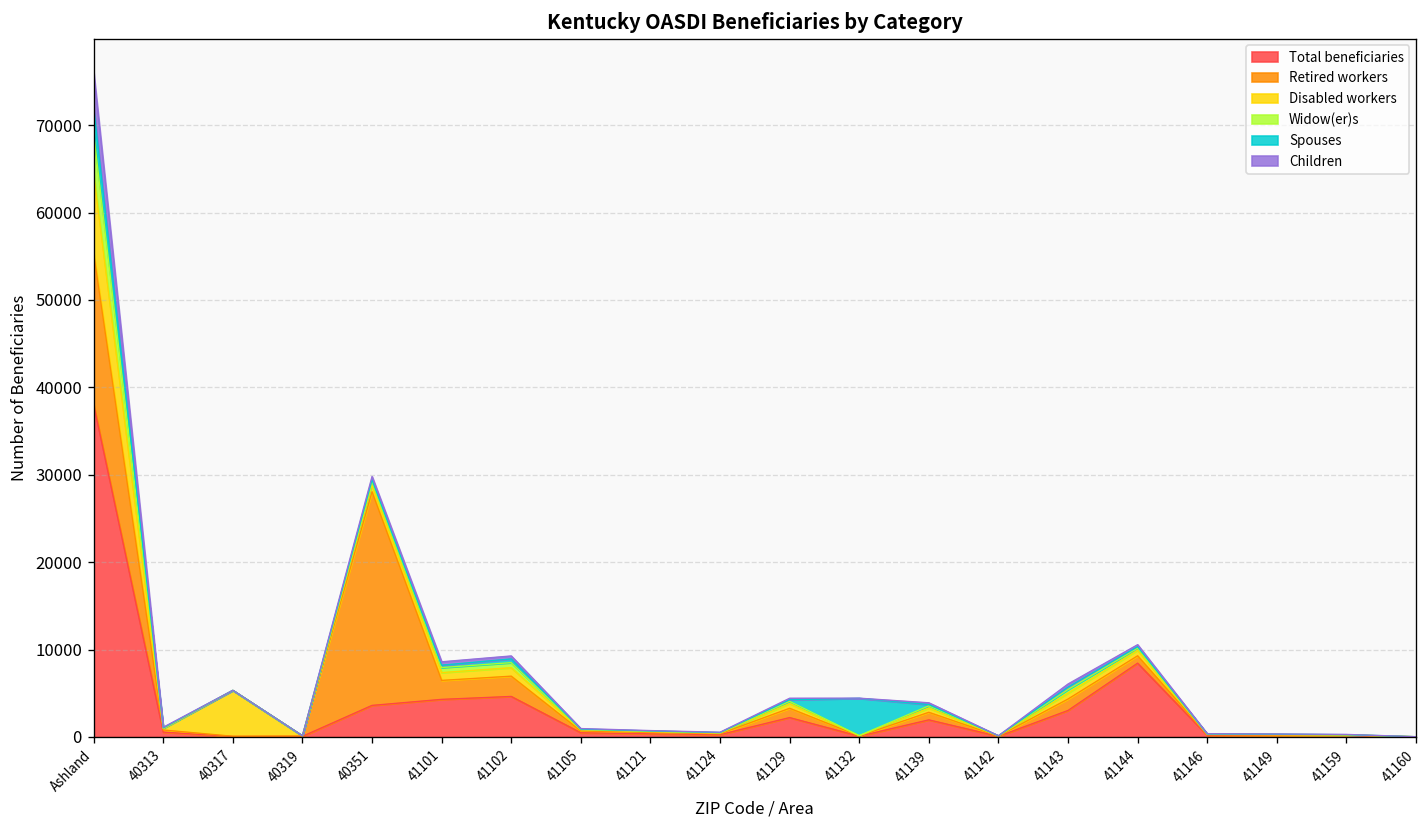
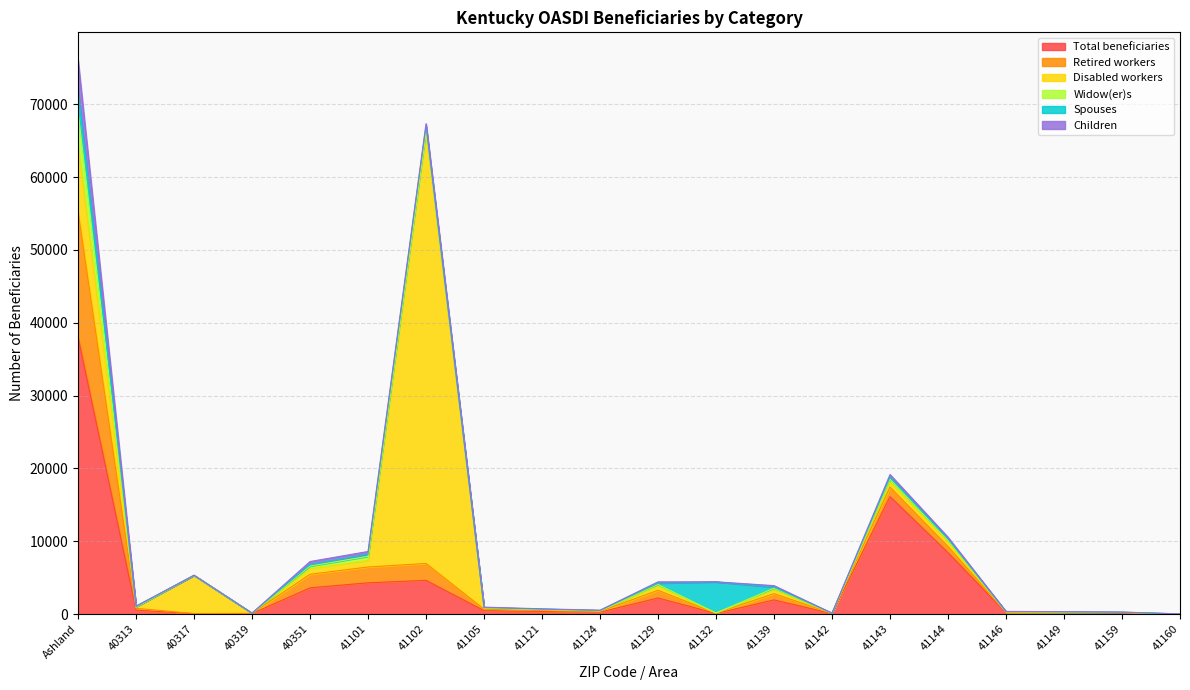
  {
    "Total beneficiaries": {
      "Ashland": 38000,
      "40351": 4000,
      "41101": 4000,
      "41102": 5000,
      "41129": 2000,
      "41139": 2000,
-     "41143": 3000,
+     "41143": 16000,
      "41144": 8000
    },
    "Retired workers": {
      "Ashland": 17000,
-     "40351": 24000,
+     "40351": 2000,
      "41101": 2000,
      "41102": 2000,
      "41129": 1000,
      "41139": 1000,
      "41143": 1000,
      "41144": 1000
    },
    "Disabled workers": {
      "Ashland": 9000,
      "40351": 1000,
      "41101": 1000,
-     "41102": 1000,
+     "41102": 59000,
      "41143": 1000
    },
    "Widow(er)s": {
      "Ashland": 5000,
      "41102": 1000
    },
    "Spouses": {
      "Ashland": 3000
    },
    "Children": {
      "Ashland": 4000,
      "40351": 0,
      "41101": 0,
      "41143": 0
    }
  }
